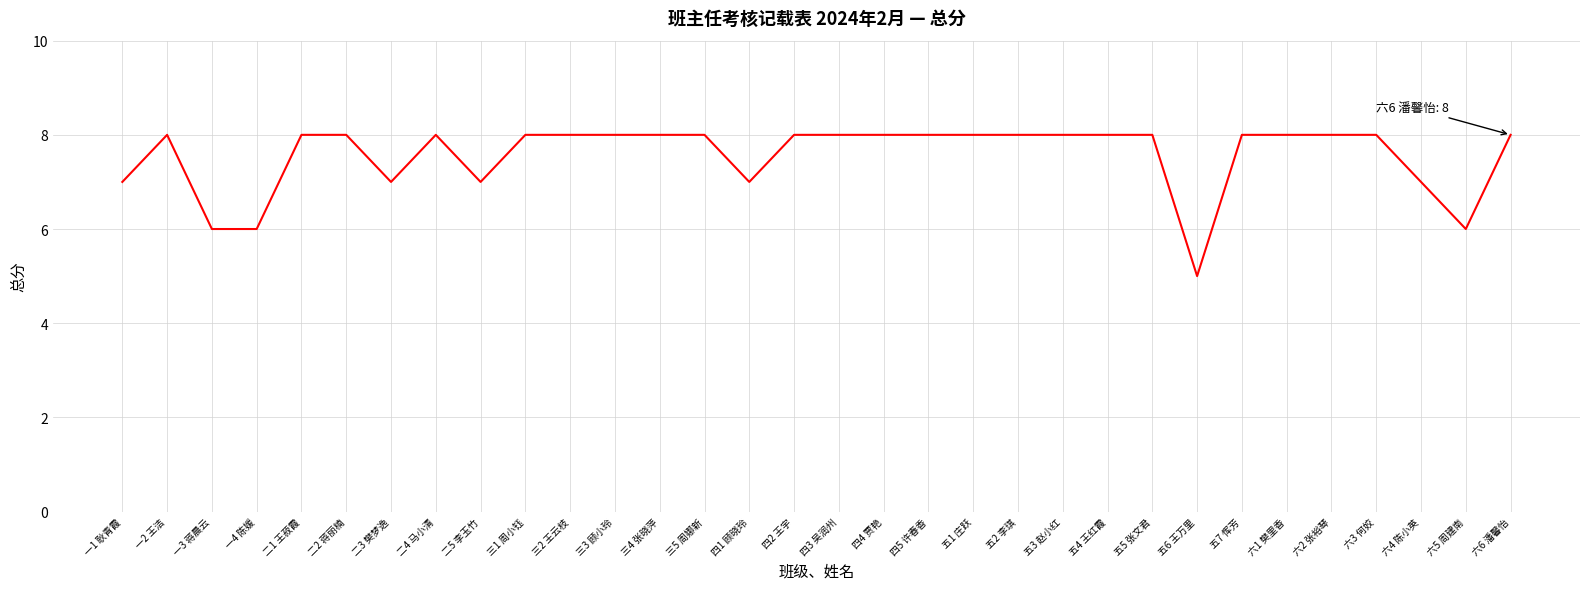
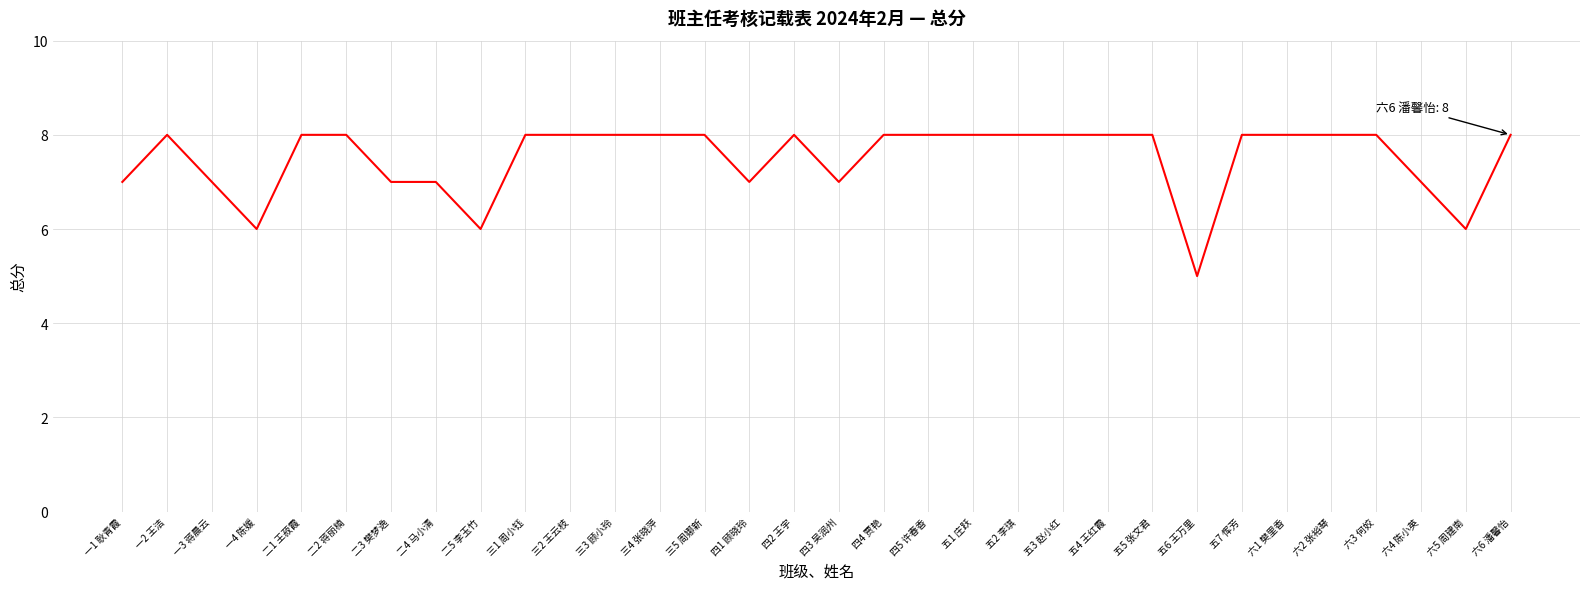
  {
    "一1 耿青霞": 7,
    "一2 王洁": 8,
-   "一3 蒋晨云": 6,
+   "一3 蒋晨云": 7,
    "一4 陈媛": 6,
    "二1 王菽霞": 8,
    "二2 蒋丽楠": 8,
    "二3 樊梦逸": 7,
-   "二4 马小清": 8,
-   "二5 李玉竹": 7,
+   "二4 马小清": 7,
+   "二5 李玉竹": 6,
    "三1 周小钰": 8,
    "三2 王云枝": 8,
    "三3 顾小玲": 8,
    "三4 张晓萍": 8,
    "三5 周娜新": 8,
    "四1 顾晓玲": 7,
    "四2 王宇": 8,
-   "四3 吴润州": 8,
+   "四3 吴润州": 7,
    "四4 贾艳": 8,
    "四5 许春香": 8,
    "五1 庄跃": 8,
    "五2 李琪": 8,
    "五3 赵小红": 8,
    "五4 王红霞": 8,
    "五5 张文君": 8,
    "五6 王万里": 5,
    "五7 恽芳": 8,
    "六1 樊里香": 8,
    "六2 张裕琴": 8,
    "六4 陈小英": 7,
    "六5 周建南": 6,
    "六6 潘馨怡": 8
  }
